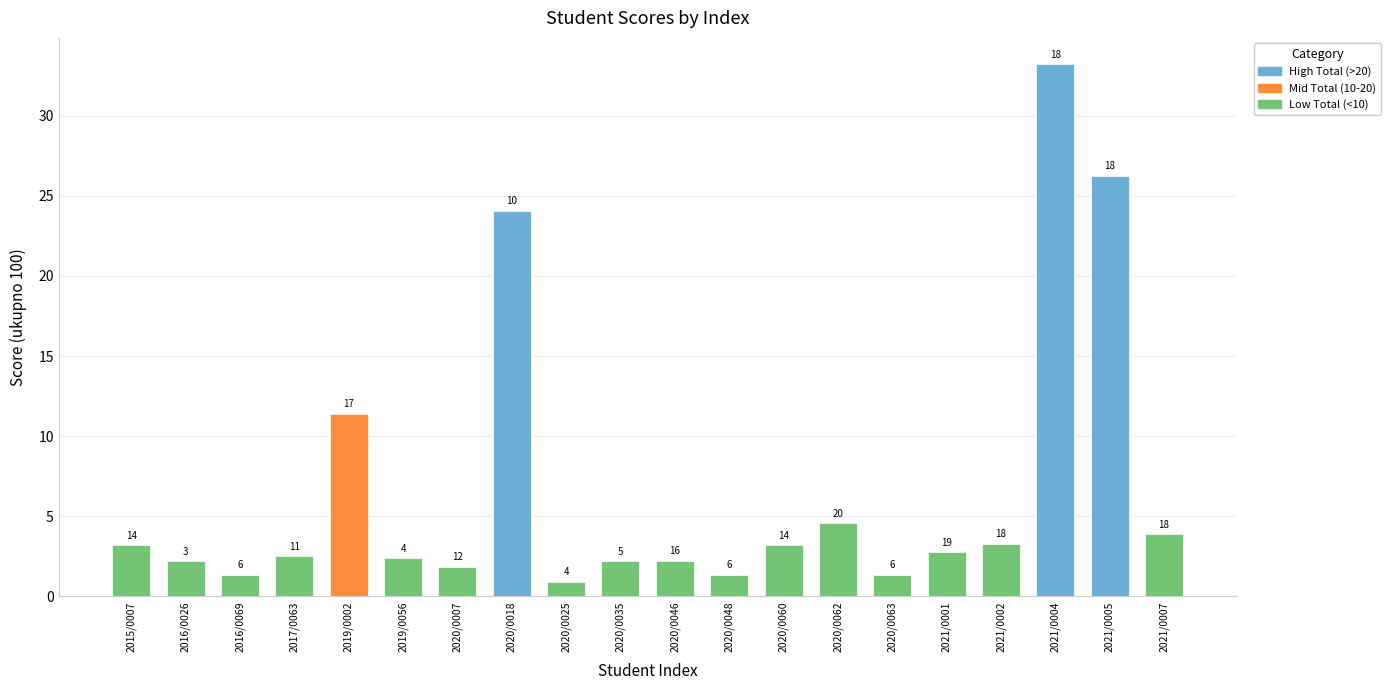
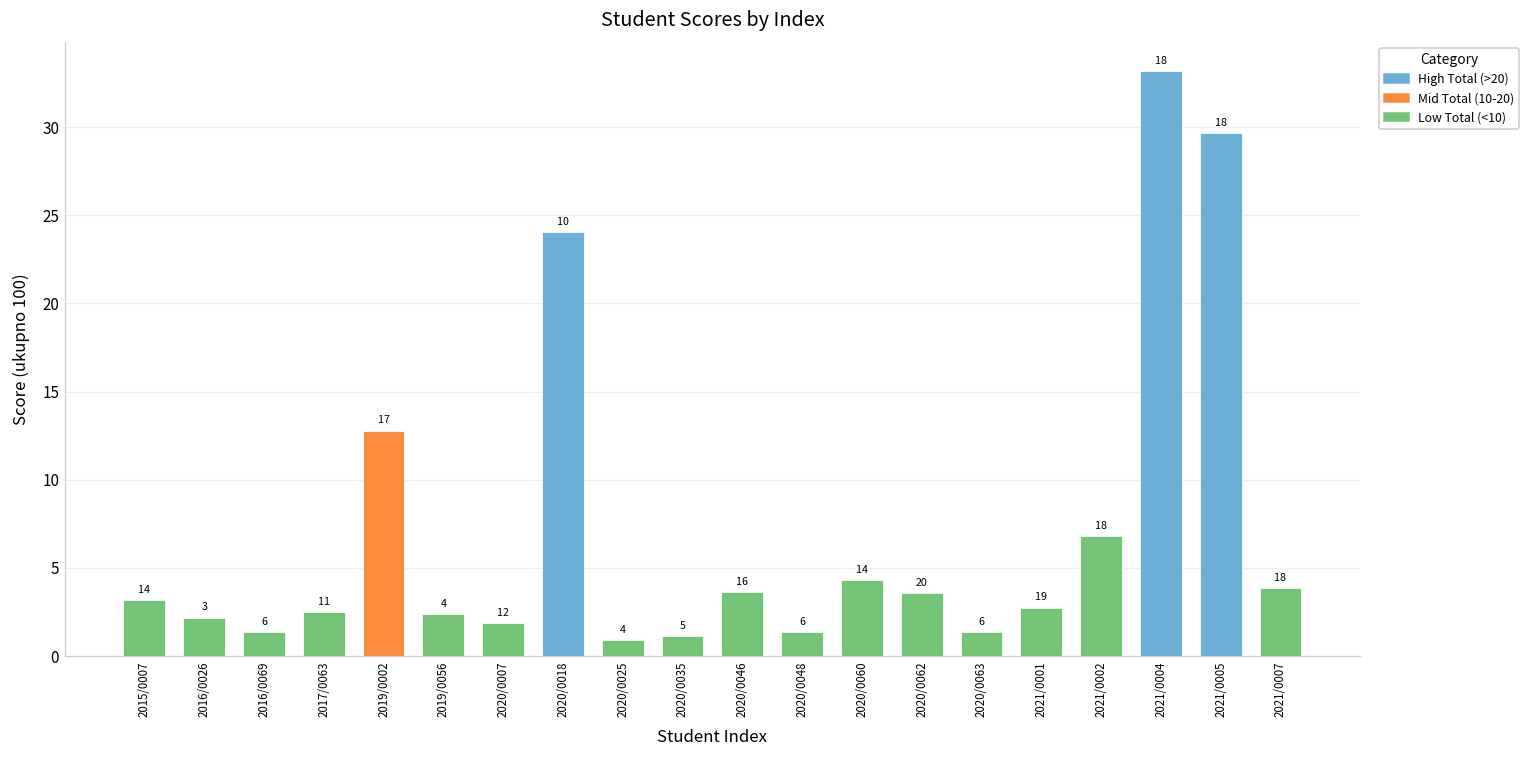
  {
-   "2019/0002": 11.4,
-   "2020/0035": 2.2,
-   "2020/0046": 2.2,
-   "2020/0060": 3.2,
-   "2020/0062": 4.6,
-   "2021/0002": 3.3,
-   "2021/0005": 26.2
+   "2019/0002": 12.8,
+   "2020/0035": 1.1,
+   "2020/0046": 3.6,
+   "2020/0060": 4.3,
+   "2020/0062": 3.6,
+   "2021/0002": 6.8,
+   "2021/0005": 29.7
  }
